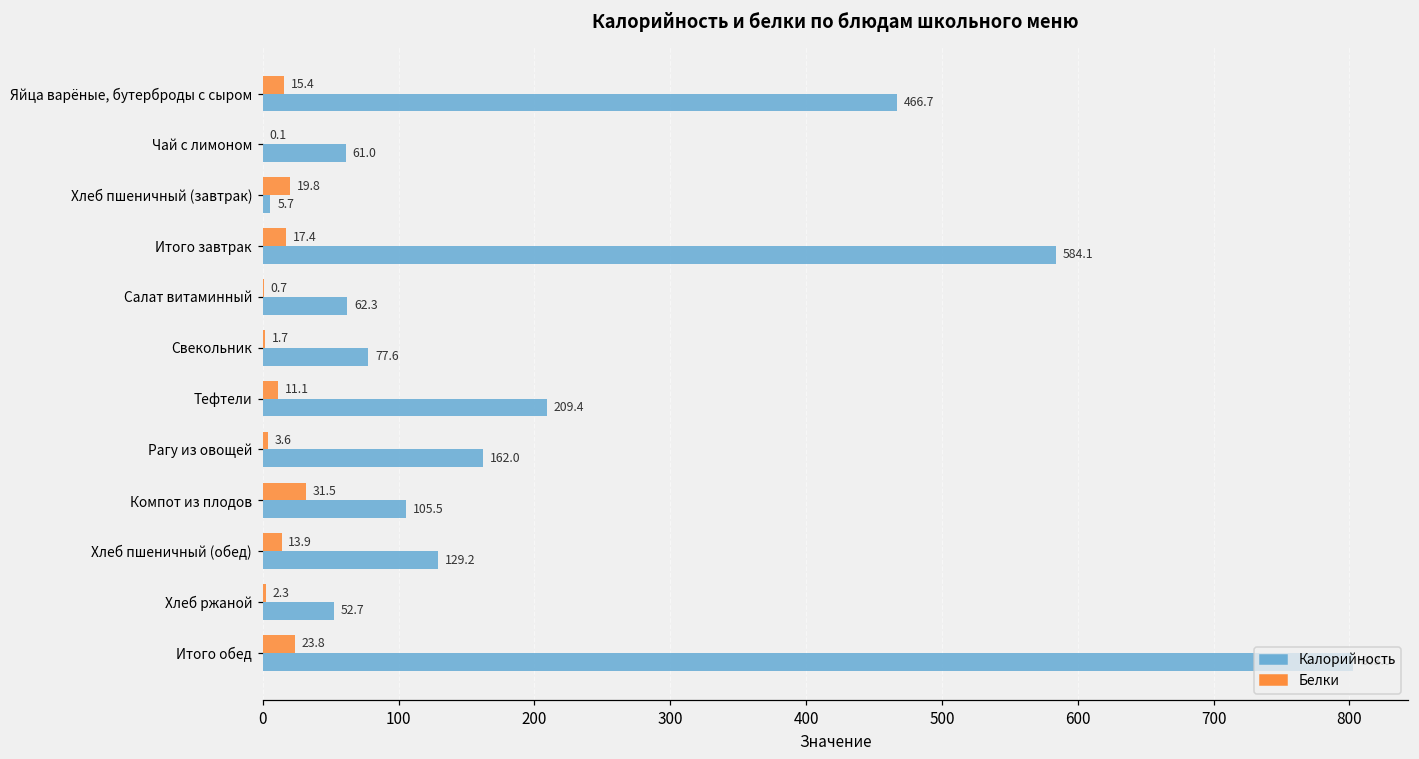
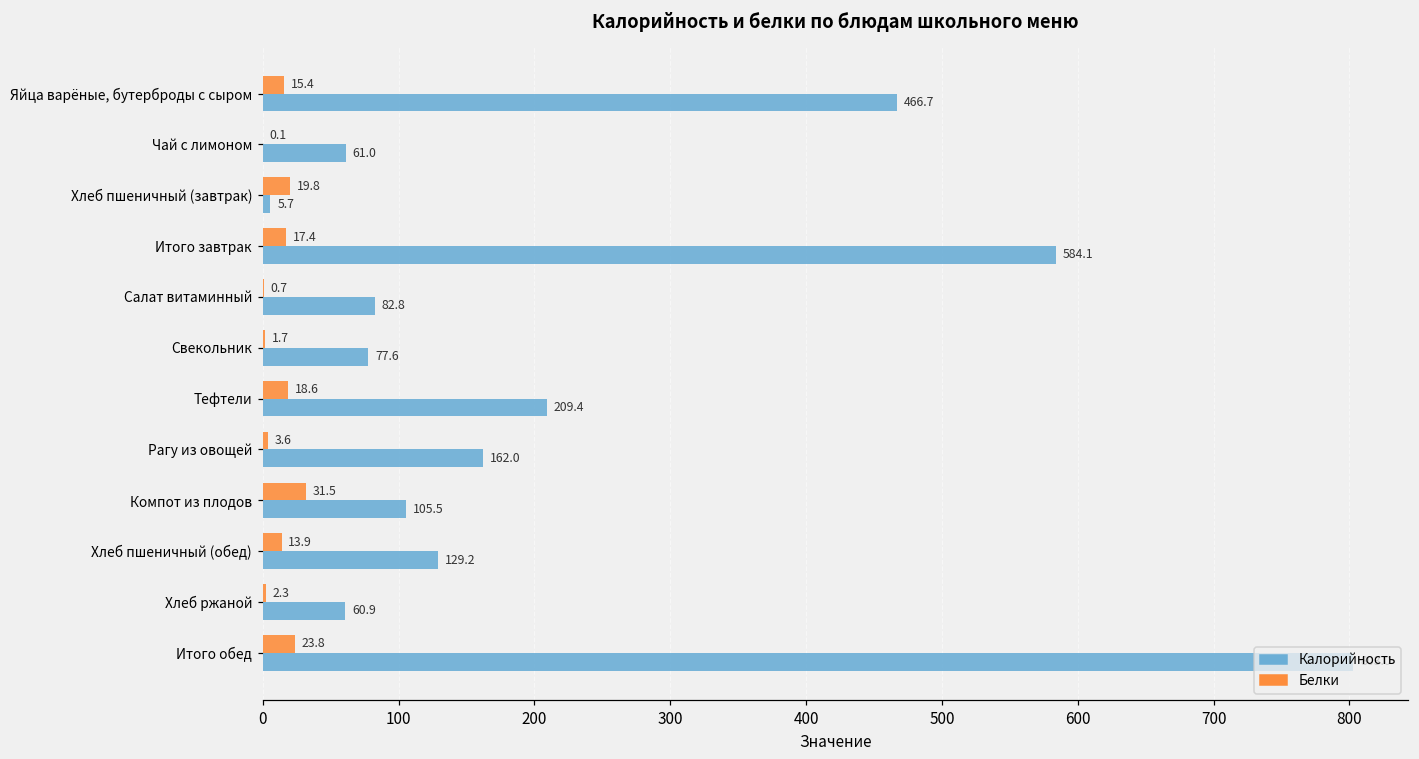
  {
    "Калорийность": {
      "Яйца варёные, бутерброды с сыром": 466.7,
      "Чай с лимоном": 61.0,
      "Хлеб пшеничный (завтрак)": 5.7,
      "Итого завтрак": 584.1,
-     "Салат витаминный": 62.3,
+     "Салат витаминный": 82.8,
      "Свекольник": 77.6,
      "Тефтели": 209.4,
      "Рагу из овощей": 162.0,
      "Компот из плодов": 105.5,
      "Хлеб пшеничный (обед)": 129.2,
-     "Хлеб ржаной": 52.7
+     "Хлеб ржаной": 60.9
    },
    "Белки": {
      "Яйца варёные, бутерброды с сыром": 15.4,
      "Чай с лимоном": 0.1,
      "Хлеб пшеничный (завтрак)": 19.8,
      "Итого завтрак": 17.4,
      "Салат витаминный": 0.7,
      "Свекольник": 1.7,
-     "Тефтели": 11.1,
+     "Тефтели": 18.6,
      "Рагу из овощей": 3.6,
      "Компот из плодов": 31.5,
      "Хлеб пшеничный (обед)": 13.9,
      "Хлеб ржаной": 2.3,
      "Итого обед": 23.8
    }
  }
